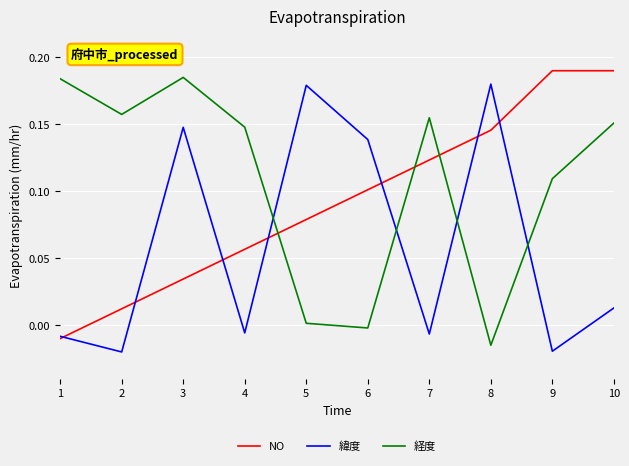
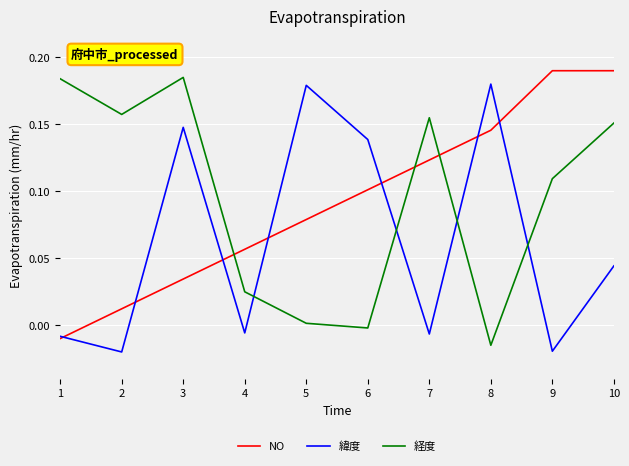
  {
    "NO": {
      "2": 0.012,
      "3": 0.034,
      "4": 0.057,
      "5": 0.079,
      "6": 0.101,
      "7": 0.123,
      "8": 0.146,
      "9": 0.190,
      "10": 0.190
    },
    "緯度": {
      "2": -0.020,
      "3": 0.148,
      "4": -0.006,
      "5": 0.179,
      "6": 0.139,
      "7": -0.007,
      "8": 0.180,
      "9": -0.019,
-     "10": 0.013
+     "10": 0.044
    },
    "経度": {
      "1": 0.184,
      "2": 0.157,
      "3": 0.185,
-     "4": 0.148,
+     "4": 0.025,
      "5": 0.001,
      "6": -0.002,
      "7": 0.155,
      "8": -0.015,
      "9": 0.109,
      "10": 0.151
    }
  }
